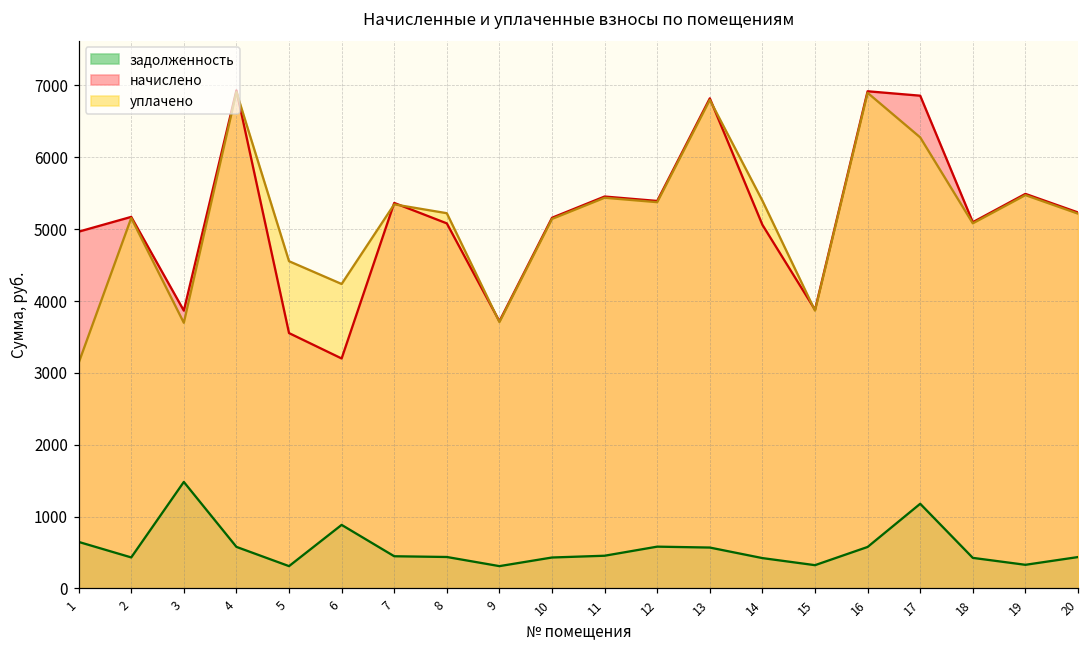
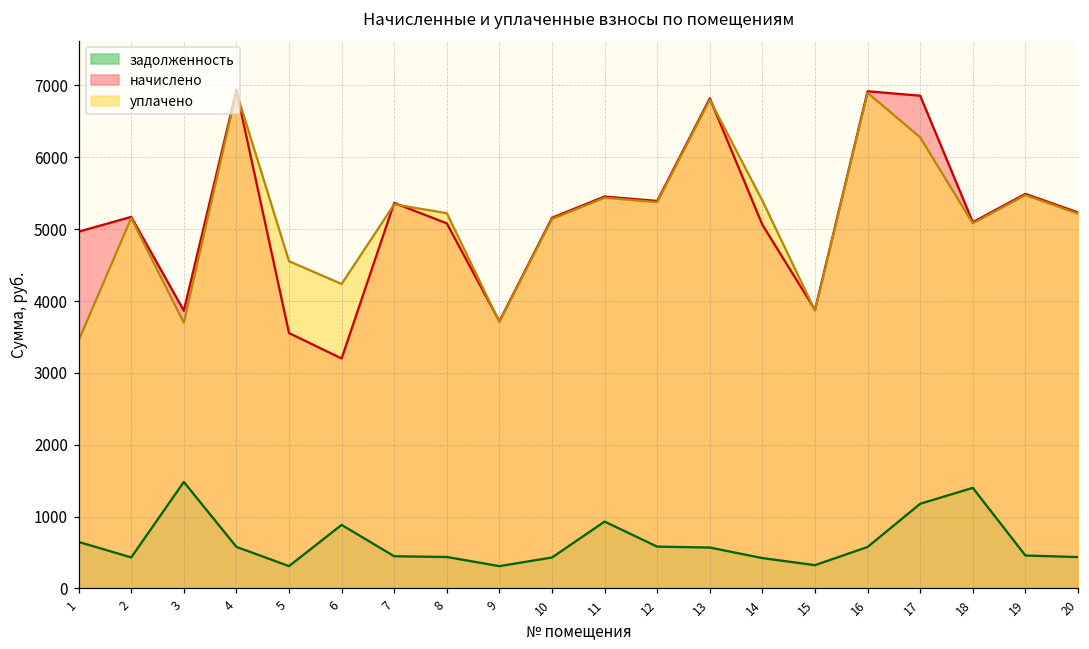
  {
    "задолженность": {
      "1": 600,
      "2": 400,
      "3": 1500,
      "4": 600,
      "5": 300,
      "6": 900,
      "7": 400,
      "8": 400,
      "9": 300,
      "10": 400,
-     "11": 500,
+     "11": 900,
      "12": 600,
      "13": 600,
      "14": 400,
      "15": 300,
      "16": 600,
      "17": 1200,
-     "18": 400,
-     "19": 300,
+     "18": 1400,
+     "19": 500,
      "20": 400
    },
    "начислено": {
      "1": 5000,
      "3": 3900,
      "5": 3600,
      "6": 3200,
      "8": 5100,
      "14": 5100,
      "17": 6900
    },
    "уплачено": {
-     "1": 3100,
+     "1": 3400,
      "3": 3700,
      "5": 4600,
      "6": 4200,
      "8": 5200,
      "14": 5400,
      "17": 6300
    }
  }
